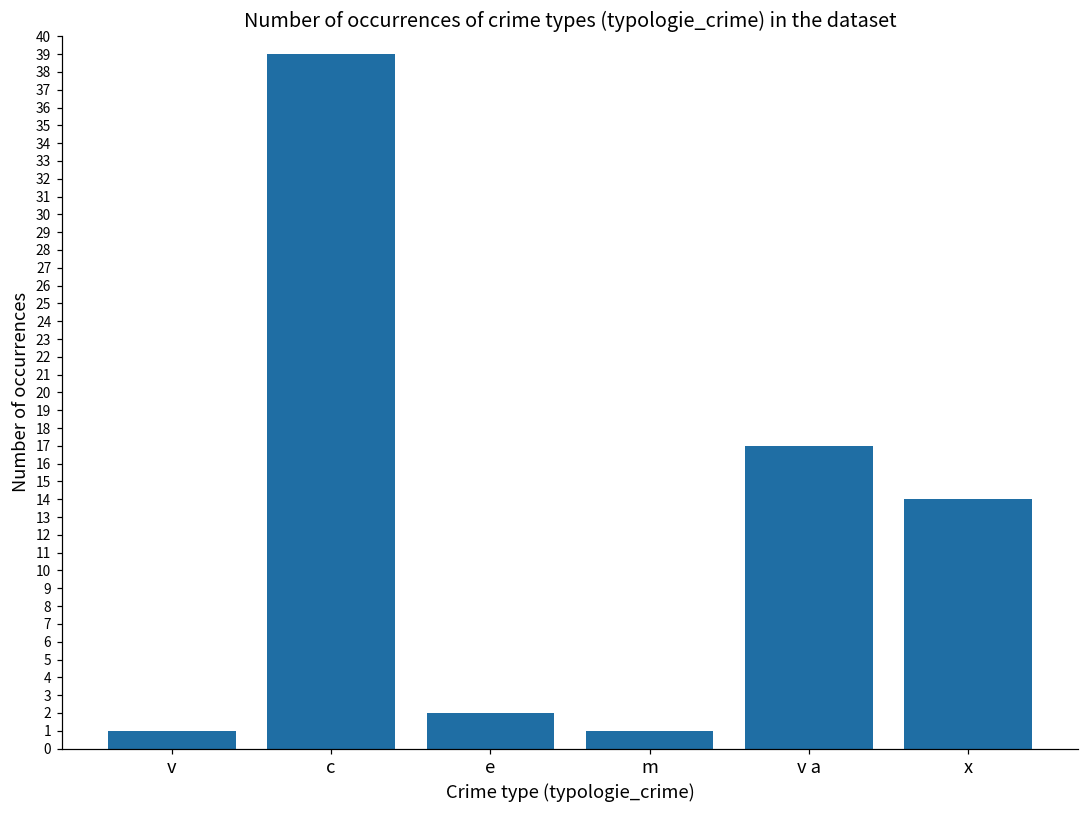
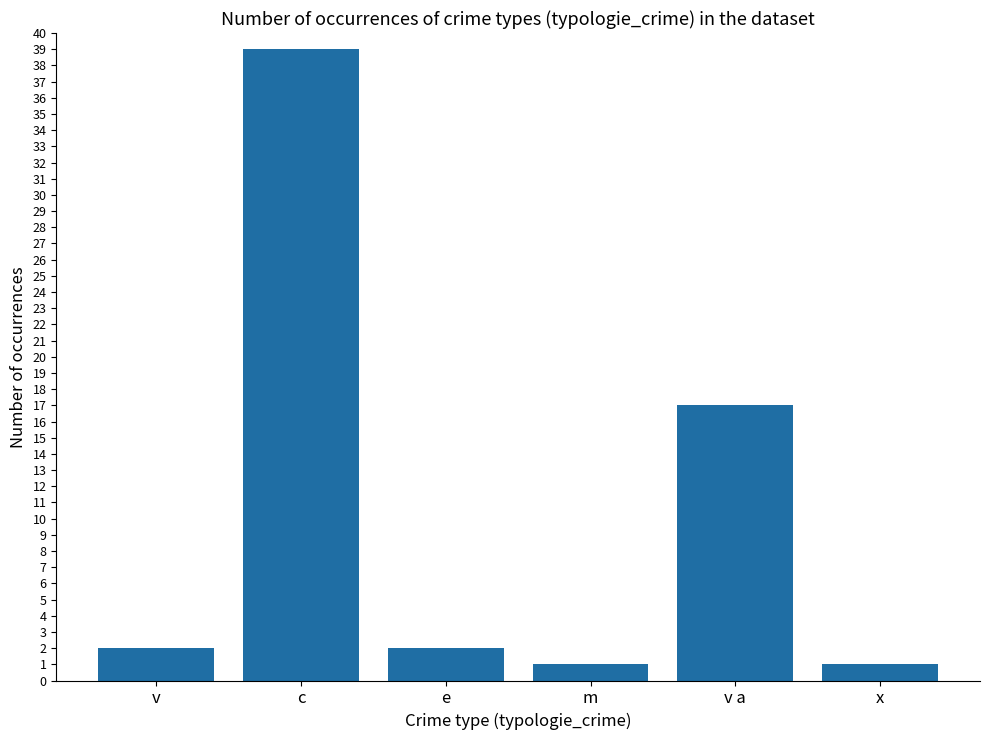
  {
-   "v": 1,
+   "v": 2,
    "c": 39,
    "e": 2,
    "m": 1,
    "v a": 17,
-   "x": 14
+   "x": 1
  }
